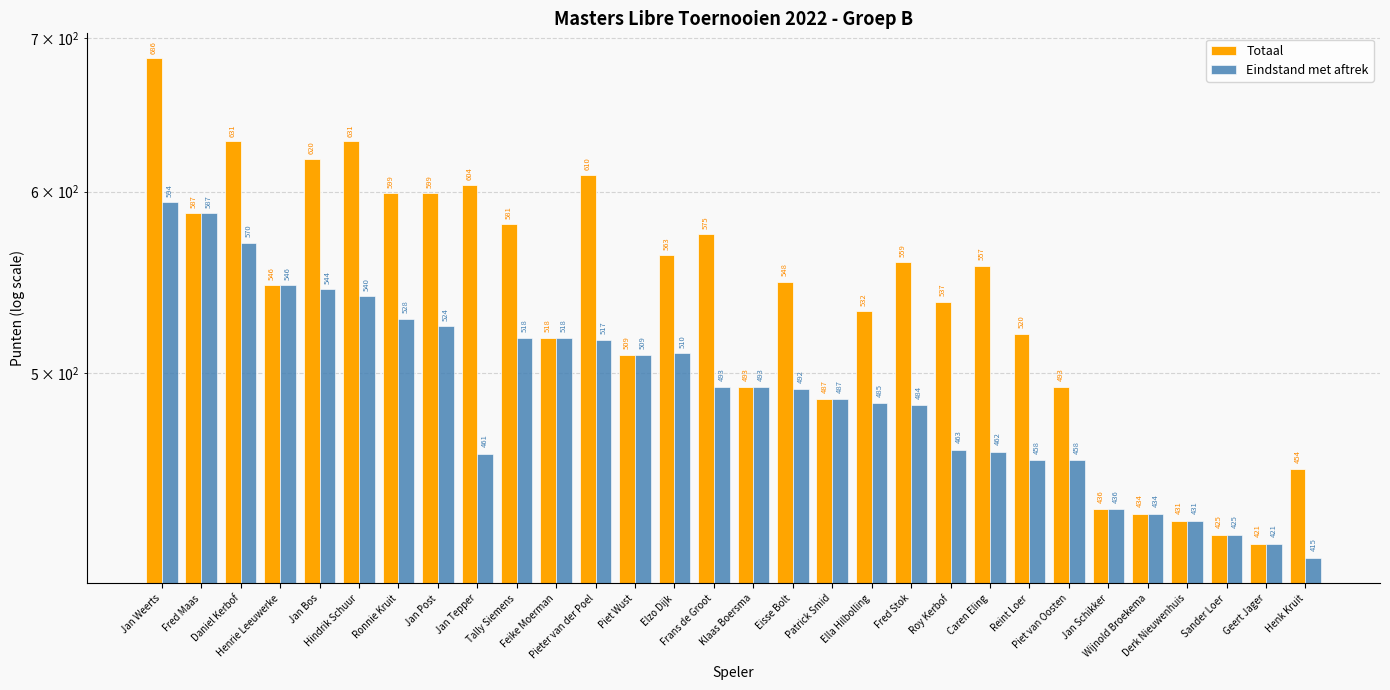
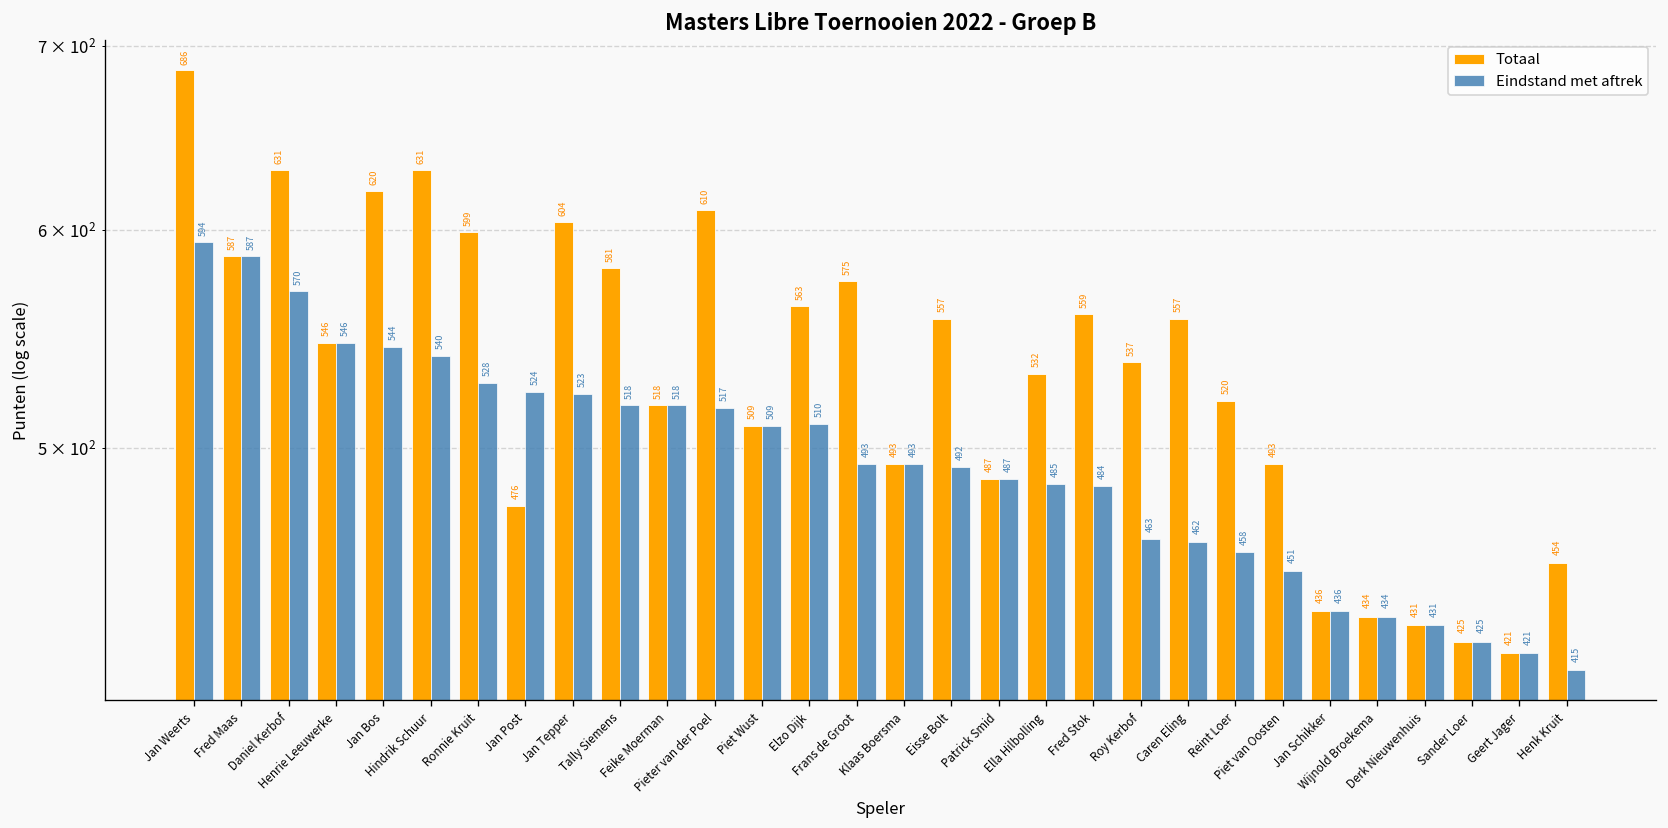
  {
    "Totaal": {
      "Jan Weerts": 686,
      "Fred Maas": 587,
      "Daniel Kerbof": 631,
      "Henrie Leeuwerke": 546,
      "Jan Bos": 620,
      "Hindrik Schuur": 631,
      "Ronnie Kruit": 599,
-     "Jan Post": 599,
+     "Jan Post": 476,
      "Jan Tepper": 604,
      "Tally Siemens": 581,
      "Feike Moerman": 518,
      "Pieter van der Poel": 610,
      "Piet Wust": 509,
      "Elzo Dijk": 563,
      "Frans de Groot": 575,
      "Klaas Boersma": 493,
-     "Eisse Bolt": 548,
+     "Eisse Bolt": 557,
      "Patrick Smid": 487,
      "Ella Hilbolling": 532,
      "Fred Stok": 559,
      "Roy Kerbof": 537,
      "Caren Eling": 557,
      "Reint Loer": 520,
      "Piet van Oosten": 493,
      "Jan Schikker": 436,
      "Wijnold Broekema": 434,
      "Derk Nieuwenhuis": 431,
      "Sander Loer": 425,
      "Geert Jager": 421,
      "Henk Kruit": 454
    },
    "Eindstand met aftrek": {
      "Jan Weerts": 594,
      "Fred Maas": 587,
      "Daniel Kerbof": 570,
      "Henrie Leeuwerke": 546,
      "Jan Bos": 544,
      "Hindrik Schuur": 540,
      "Ronnie Kruit": 528,
      "Jan Post": 524,
-     "Jan Tepper": 461,
+     "Jan Tepper": 523,
      "Tally Siemens": 518,
      "Feike Moerman": 518,
      "Pieter van der Poel": 517,
      "Piet Wust": 509,
      "Elzo Dijk": 510,
      "Frans de Groot": 493,
      "Klaas Boersma": 493,
      "Eisse Bolt": 492,
      "Patrick Smid": 487,
      "Ella Hilbolling": 485,
      "Fred Stok": 484,
      "Roy Kerbof": 463,
      "Caren Eling": 462,
      "Reint Loer": 458,
-     "Piet van Oosten": 458,
+     "Piet van Oosten": 451,
      "Jan Schikker": 436,
      "Wijnold Broekema": 434,
      "Derk Nieuwenhuis": 431,
      "Sander Loer": 425,
      "Geert Jager": 421,
      "Henk Kruit": 415
    }
  }
